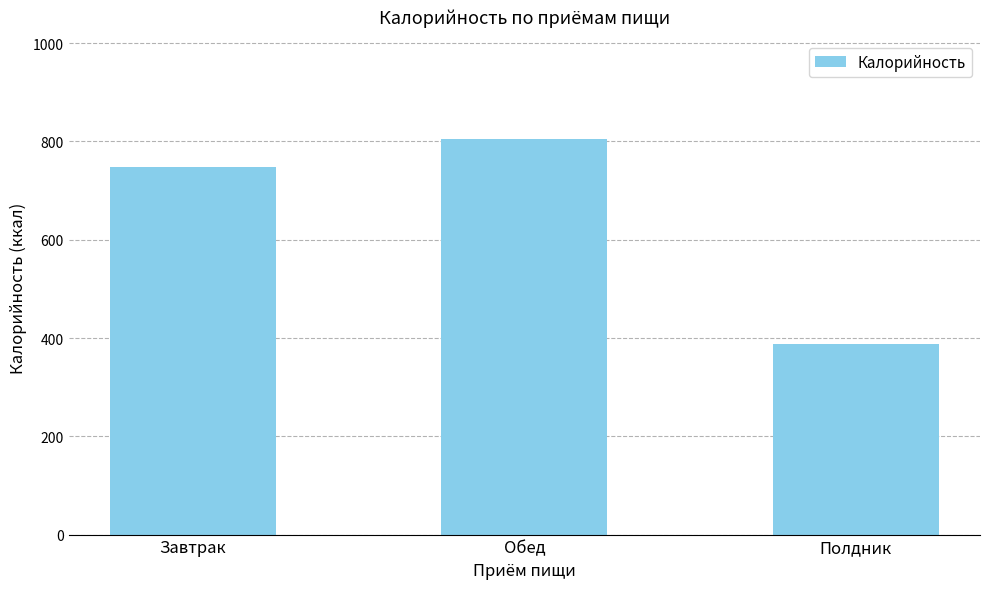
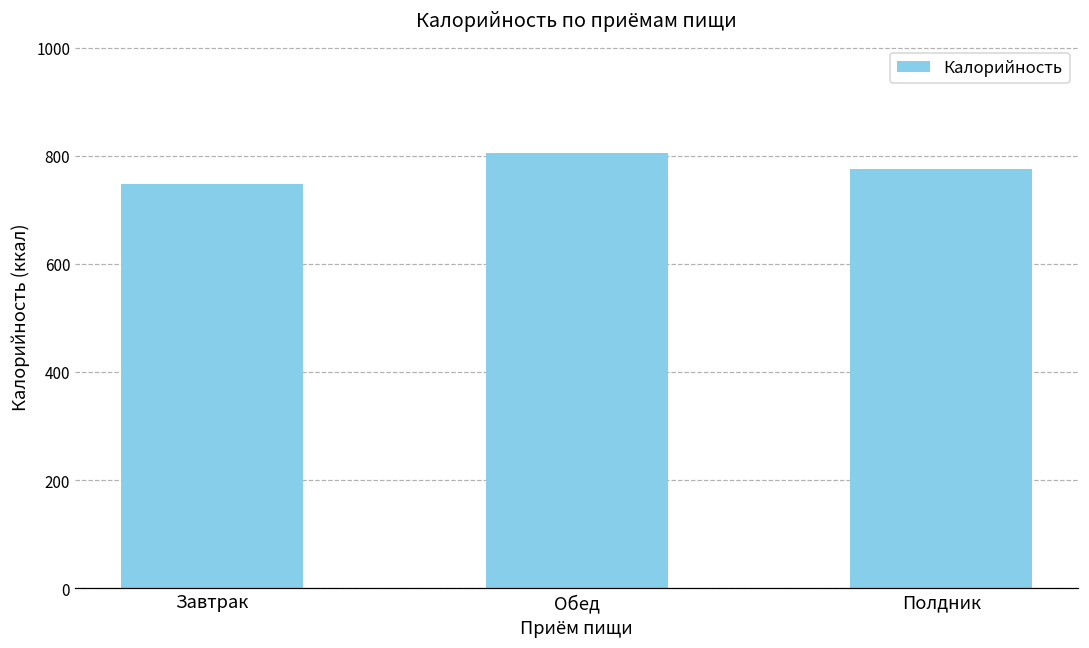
  {
    "Завтрак": 750,
    "Обед": 800,
-   "Полдник": 390
+   "Полдник": 770
  }
